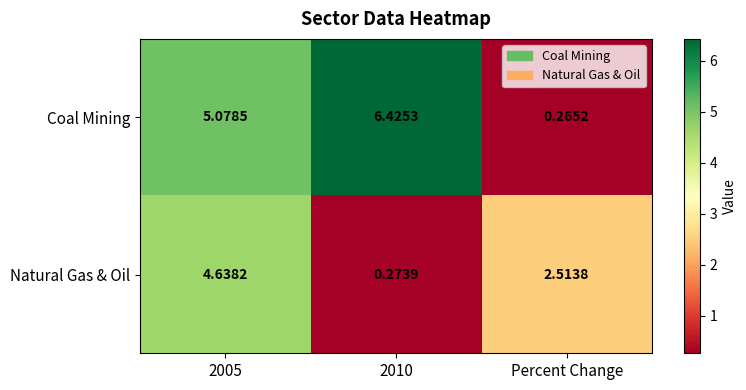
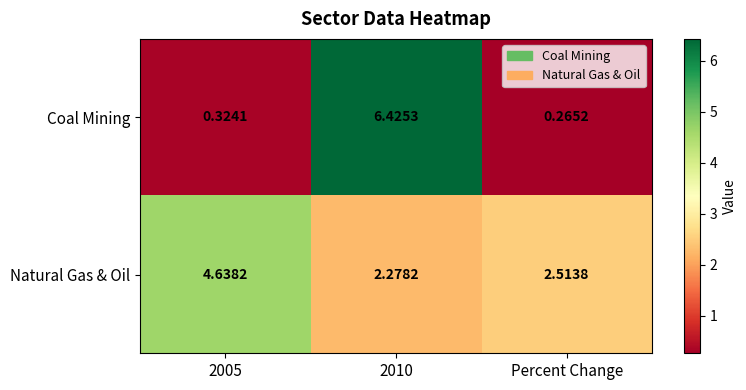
  {
    "Coal Mining": {
-     "2005": 5.0785,
+     "2005": 0.3241,
      "2010": 6.4253,
      "Percent Change": 0.2652
    },
    "Natural Gas & Oil": {
      "2005": 4.6382,
-     "2010": 0.2739,
+     "2010": 2.2782,
      "Percent Change": 2.5138
    }
  }
